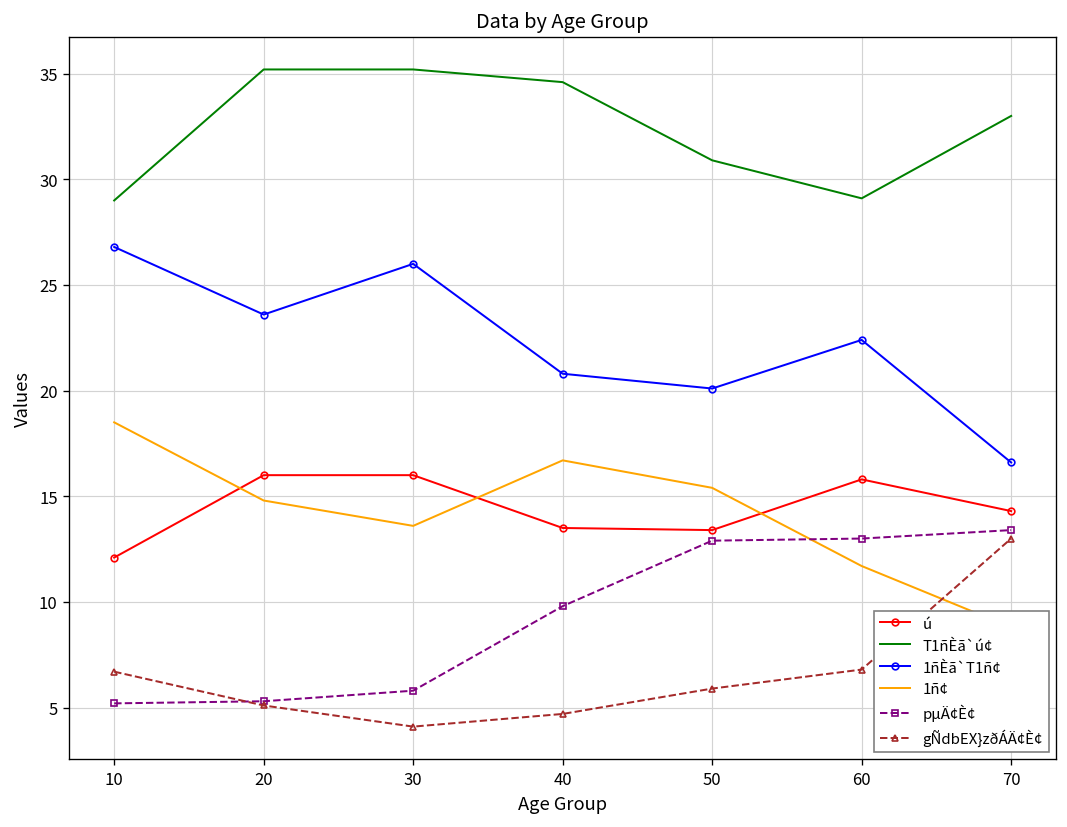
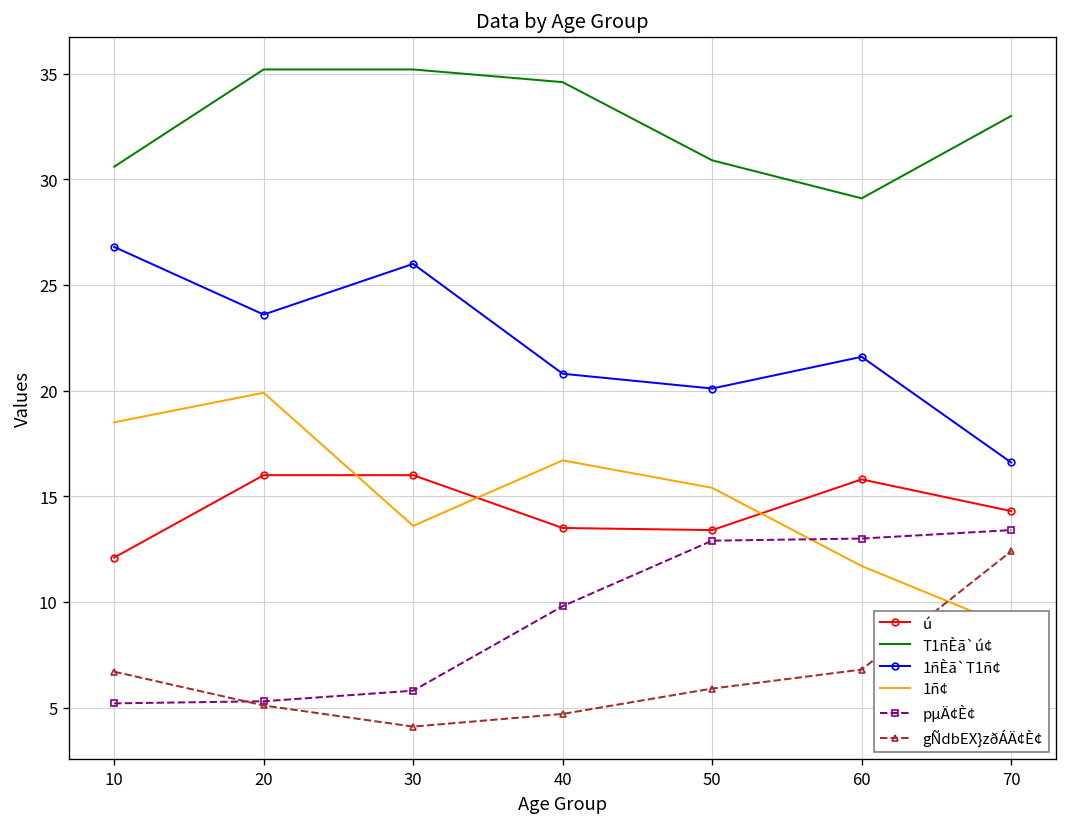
  {
    "ú": {
      "10": 12.1,
      "20": 16.0,
      "30": 16.0,
      "40": 13.5,
      "50": 13.4,
      "60": 15.8,
      "70": 14.3
    },
    "T1ñÈã`ú¢": {
-     "10": 29.0,
+     "10": 30.6,
      "20": 35.2,
      "30": 35.2,
      "40": 34.6,
      "50": 30.9,
      "60": 29.1,
      "70": 33.0
    },
    "1ñÈã`T1ñ¢": {
      "10": 26.8,
      "20": 23.6,
      "30": 26.0,
      "40": 20.8,
      "50": 20.1,
-     "60": 22.4,
+     "60": 21.6,
      "70": 16.6
    },
    "1ñ¢": {
      "10": 18.5,
-     "20": 14.8,
+     "20": 19.9,
      "30": 13.6,
      "40": 16.7,
      "50": 15.4,
      "60": 11.7
    },
    "pµÄ¢È¢": {
      "10": 5.2,
      "20": 5.3,
      "30": 5.8,
      "40": 9.8,
      "50": 12.9,
      "60": 13.0,
      "70": 13.4
    },
    "gÑdbEX}zðÁÄ¢È¢": {
      "10": 6.7,
      "20": 5.1,
      "30": 4.1,
      "40": 4.7,
      "50": 5.9,
      "60": 6.8,
-     "70": 13.0
+     "70": 12.4
    }
  }
